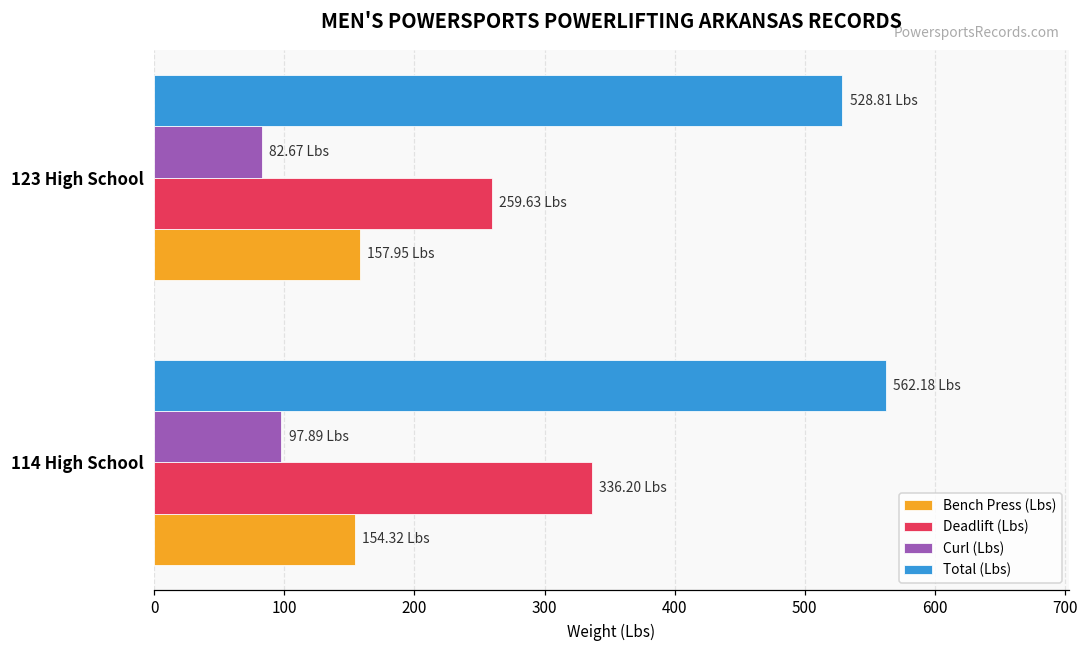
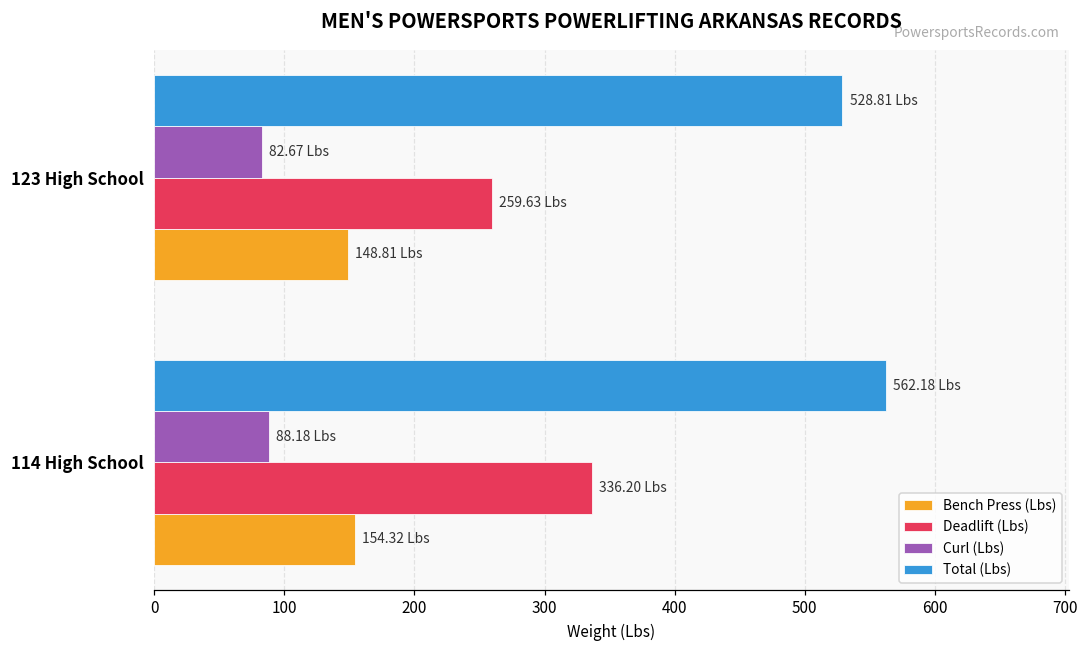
  {
    "Bench Press (Lbs)": {
-     "123 High School": 157.95,
+     "123 High School": 148.81,
      "114 High School": 154.32
    },
    "Deadlift (Lbs)": {
      "123 High School": 259.63,
      "114 High School": 336.20
    },
    "Curl (Lbs)": {
      "123 High School": 82.67,
-     "114 High School": 97.89
+     "114 High School": 88.18
    },
    "Total (Lbs)": {
      "123 High School": 528.81,
      "114 High School": 562.18
    }
  }
